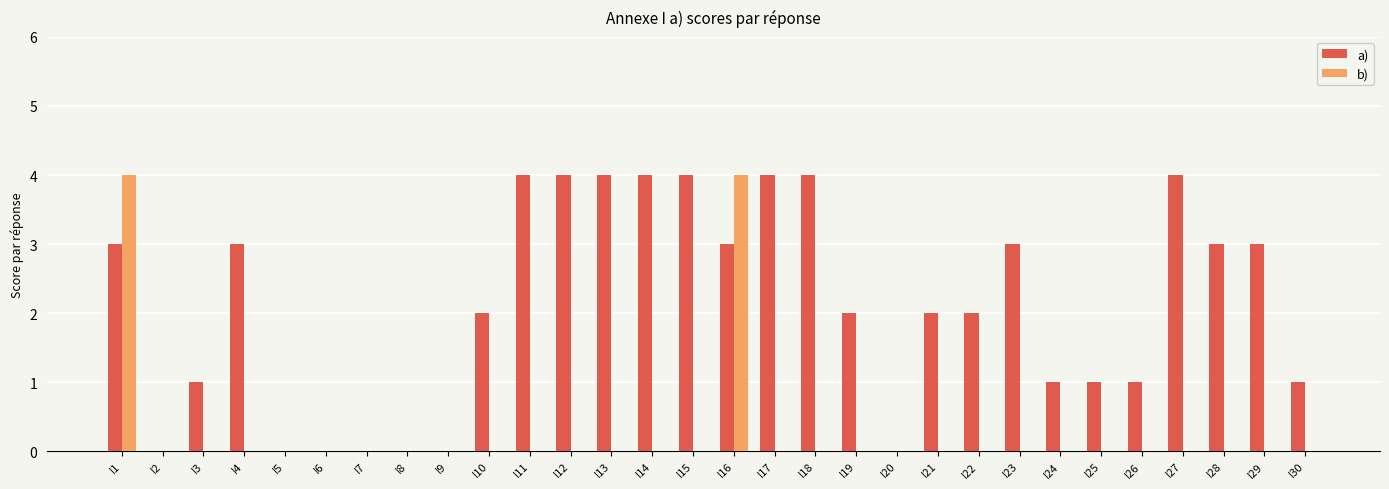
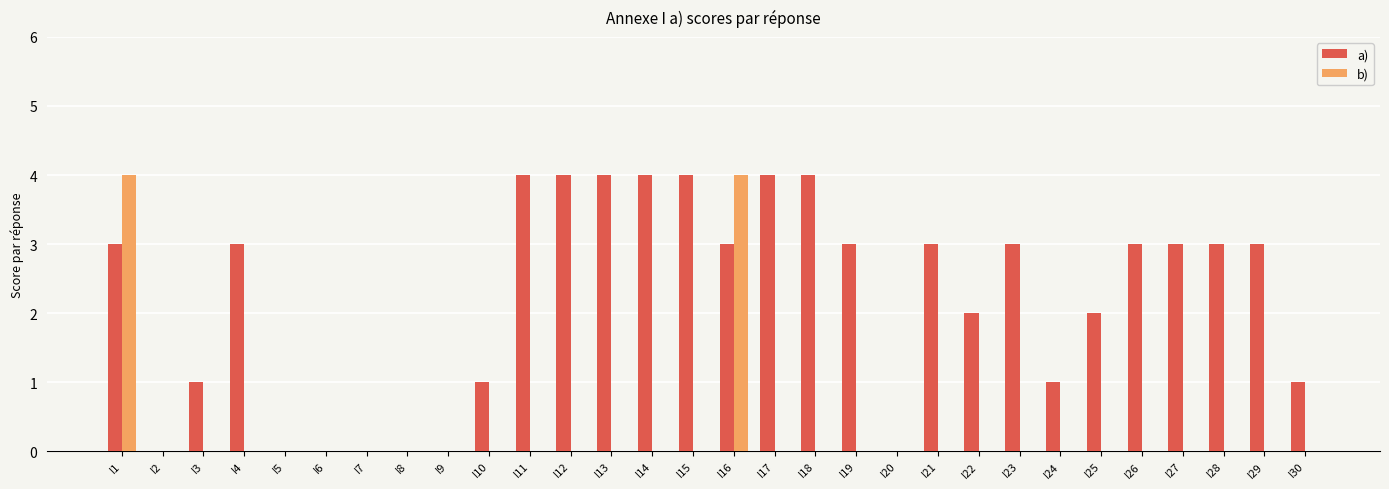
  {
    "a)": {
      "I1": 3,
      "I2": 0,
      "I3": 1,
      "I4": 3,
      "I5": 0,
      "I6": 0,
      "I7": 0,
      "I8": 0,
      "I9": 0,
-     "I10": 2,
+     "I10": 1,
      "I11": 4,
      "I12": 4,
      "I13": 4,
      "I14": 4,
      "I15": 4,
      "I16": 3,
      "I17": 4,
      "I18": 4,
-     "I19": 2,
+     "I19": 3,
      "I20": 0,
-     "I21": 2,
+     "I21": 3,
      "I22": 2,
      "I23": 3,
      "I24": 1,
-     "I25": 1,
-     "I26": 1,
-     "I27": 4,
+     "I25": 2,
+     "I26": 3,
+     "I27": 3,
      "I28": 3,
      "I29": 3,
      "I30": 1
    },
    "b)": {
      "I1": 4,
      "I2": 0,
      "I3": 0,
      "I4": 0,
      "I5": 0,
      "I6": 0,
      "I7": 0,
      "I8": 0,
      "I9": 0,
      "I10": 0,
      "I11": 0,
      "I12": 0,
      "I13": 0,
      "I14": 0,
      "I15": 0,
      "I16": 4,
      "I17": 0,
      "I18": 0,
      "I19": 0,
      "I20": 0,
      "I21": 0,
      "I22": 0,
      "I23": 0,
      "I24": 0,
      "I25": 0,
      "I26": 0,
      "I27": 0,
      "I28": 0,
      "I29": 0,
      "I30": 0
    }
  }
